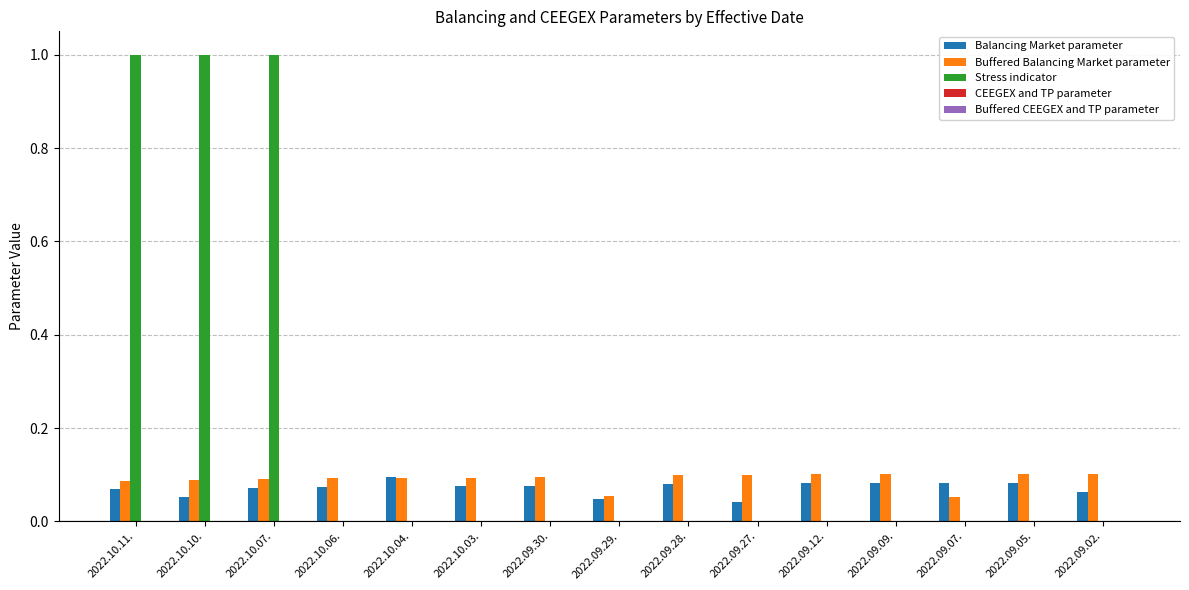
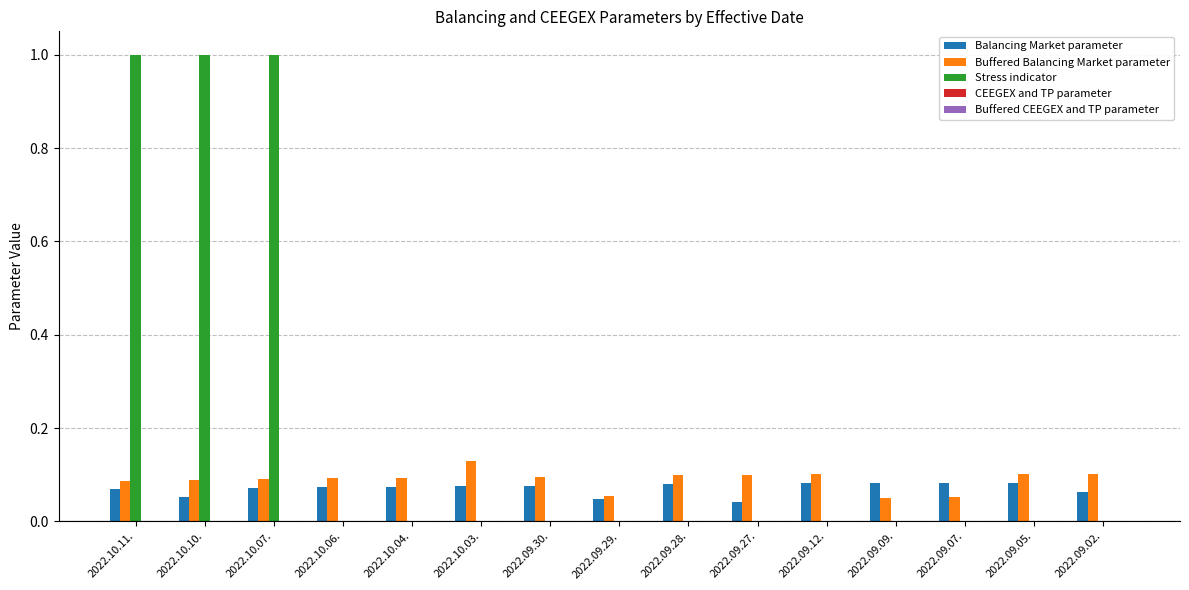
  {
    "Balancing Market parameter": {
      "2022.10.11.": 0.07,
      "2022.10.10.": 0.05,
      "2022.10.07.": 0.07,
      "2022.10.06.": 0.07,
-     "2022.10.04.": 0.09,
+     "2022.10.04.": 0.07,
      "2022.10.03.": 0.08,
      "2022.09.30.": 0.08,
      "2022.09.29.": 0.05,
      "2022.09.28.": 0.08,
      "2022.09.27.": 0.04,
      "2022.09.12.": 0.08,
      "2022.09.09.": 0.08,
      "2022.09.07.": 0.08,
      "2022.09.05.": 0.08,
      "2022.09.02.": 0.06
    },
    "Buffered Balancing Market parameter": {
      "2022.10.11.": 0.09,
      "2022.10.10.": 0.09,
      "2022.10.07.": 0.09,
      "2022.10.06.": 0.09,
      "2022.10.04.": 0.09,
-     "2022.10.03.": 0.09,
+     "2022.10.03.": 0.13,
      "2022.09.30.": 0.10,
      "2022.09.29.": 0.05,
      "2022.09.28.": 0.10,
      "2022.09.27.": 0.10,
      "2022.09.12.": 0.10,
-     "2022.09.09.": 0.10,
+     "2022.09.09.": 0.05,
      "2022.09.07.": 0.05,
      "2022.09.05.": 0.10,
      "2022.09.02.": 0.10
    },
    "Stress indicator": {
      "2022.10.11.": 1.00,
      "2022.10.10.": 1.00,
      "2022.10.07.": 1.00,
      "2022.10.06.": 0.00,
      "2022.10.04.": 0.00,
      "2022.10.03.": 0.00,
      "2022.09.30.": 0.00,
      "2022.09.29.": 0.00,
      "2022.09.28.": 0.00,
      "2022.09.27.": 0.00,
      "2022.09.12.": 0.00,
      "2022.09.09.": 0.00,
      "2022.09.07.": 0.00,
      "2022.09.05.": 0.00,
      "2022.09.02.": 0.00
    },
    "CEEGEX and TP parameter": {
      "2022.10.11.": 0.00,
      "2022.10.10.": 0.00,
      "2022.10.07.": 0.00,
      "2022.10.06.": 0.00,
      "2022.10.04.": 0.00,
      "2022.10.03.": 0.00,
      "2022.09.30.": 0.00,
      "2022.09.29.": 0.00,
      "2022.09.28.": 0.00,
      "2022.09.27.": 0.00,
      "2022.09.12.": 0.00,
      "2022.09.09.": 0.00,
      "2022.09.07.": 0.00,
      "2022.09.05.": 0.00,
      "2022.09.02.": 0.00
    },
    "Buffered CEEGEX and TP parameter": {
      "2022.10.11.": 0.00,
      "2022.10.10.": 0.00,
      "2022.10.07.": 0.00,
      "2022.10.06.": 0.00,
      "2022.10.04.": 0.00,
      "2022.10.03.": 0.00,
      "2022.09.30.": 0.00,
      "2022.09.29.": 0.00,
      "2022.09.28.": 0.00,
      "2022.09.27.": 0.00,
      "2022.09.12.": 0.00,
      "2022.09.09.": 0.00,
      "2022.09.07.": 0.00,
      "2022.09.05.": 0.00,
      "2022.09.02.": 0.00
    }
  }
